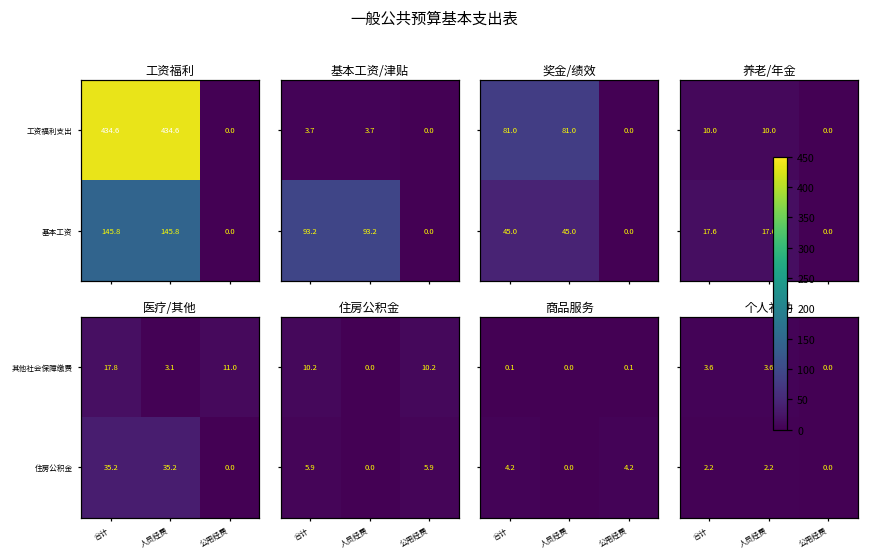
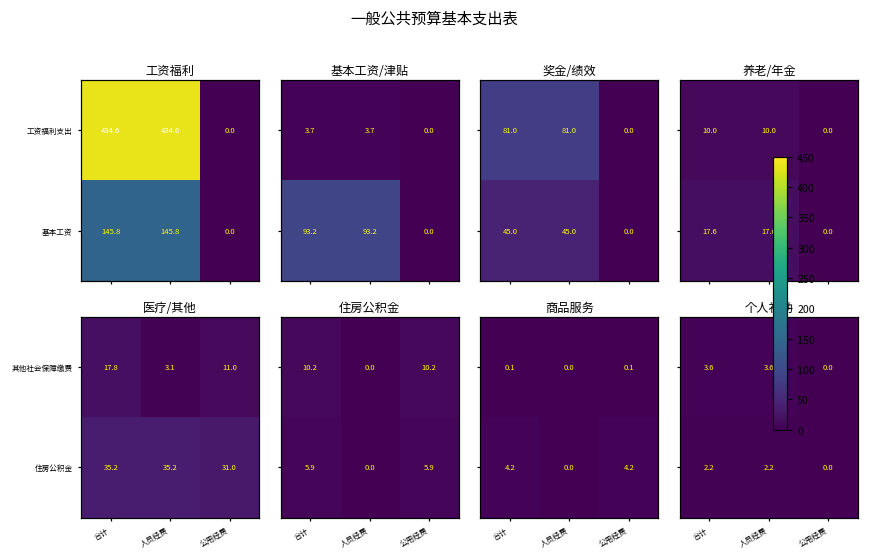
  {
    "医疗/其他": {
      "其他社会保障缴费": {
        "合计": 17.8,
        "人员经费": 3.1,
        "公用经费": 11.0
      },
      "住房公积金": {
        "合计": 35.2,
        "人员经费": 35.2,
-       "公用经费": 0.0
+       "公用经费": 31.0
      }
    }
  }
